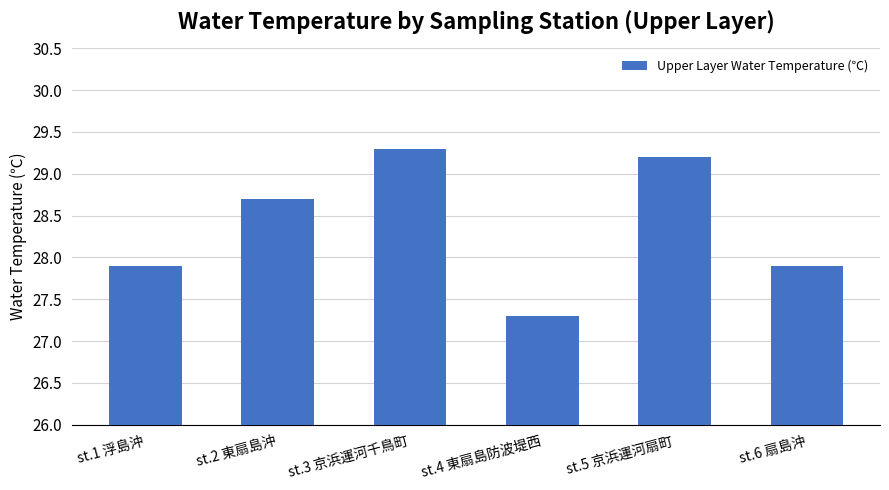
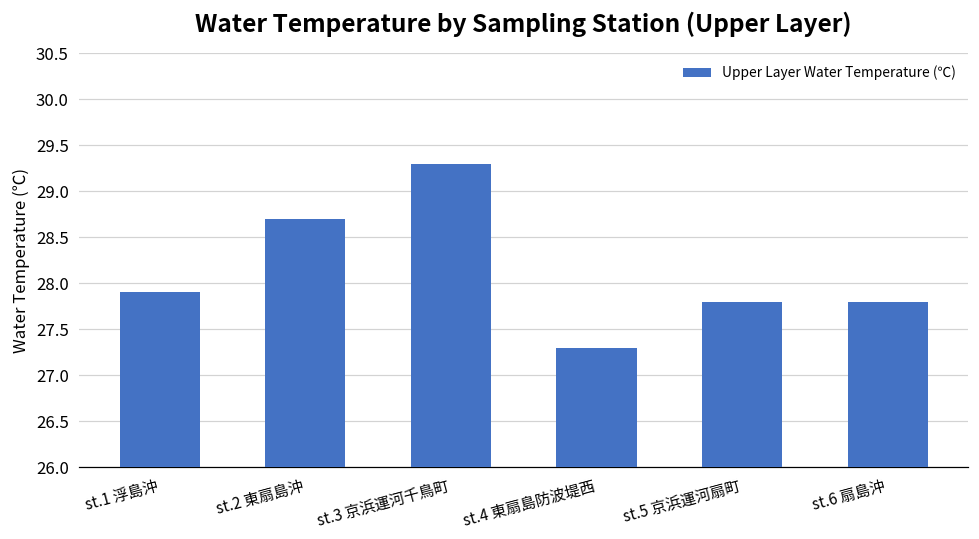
  {
    "st.1 浮島沖": 27.9,
    "st.2 東扇島沖": 28.7,
    "st.3 京浜運河千鳥町": 29.3,
    "st.4 東扇島防波堤西": 27.3,
-   "st.5 京浜運河扇町": 29.2,
-   "st.6 扇島沖": 27.9
+   "st.5 京浜運河扇町": 27.8,
+   "st.6 扇島沖": 27.8
  }
